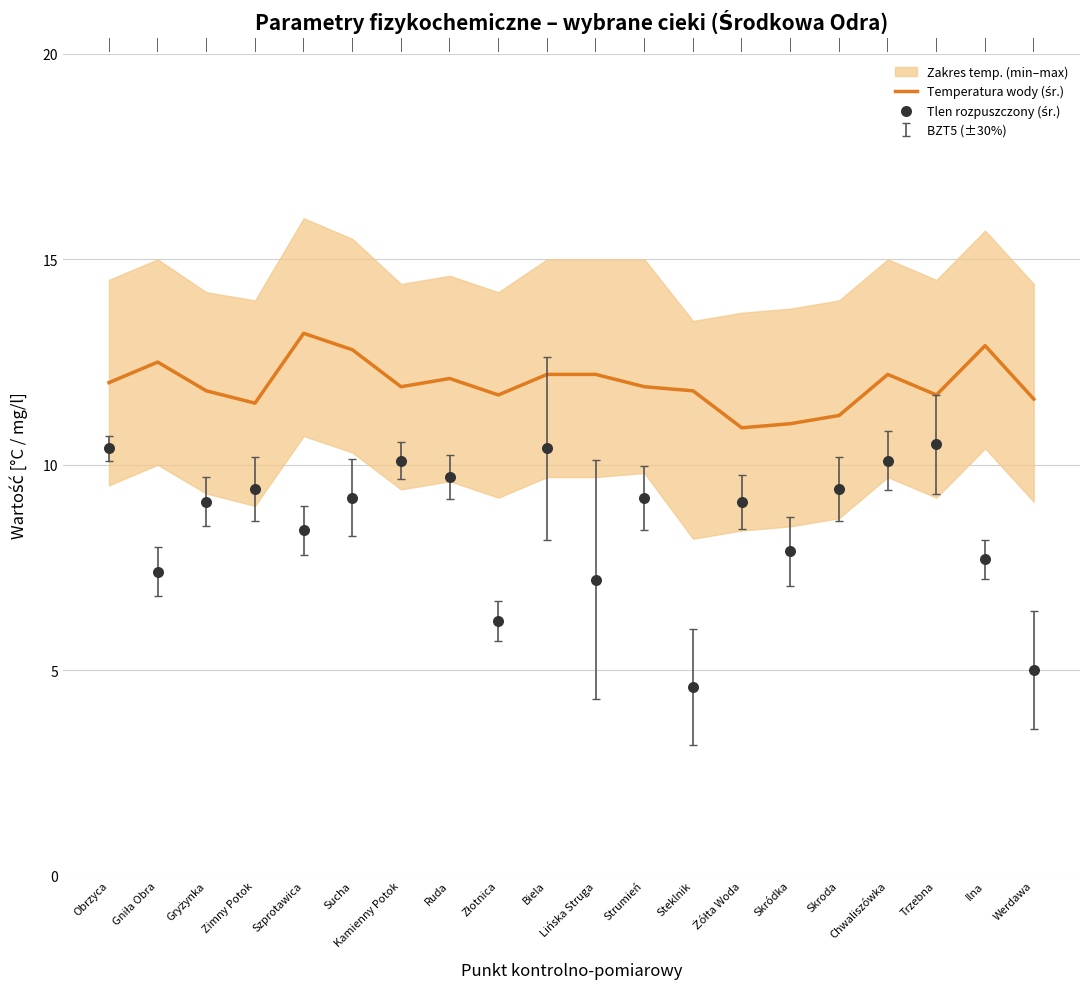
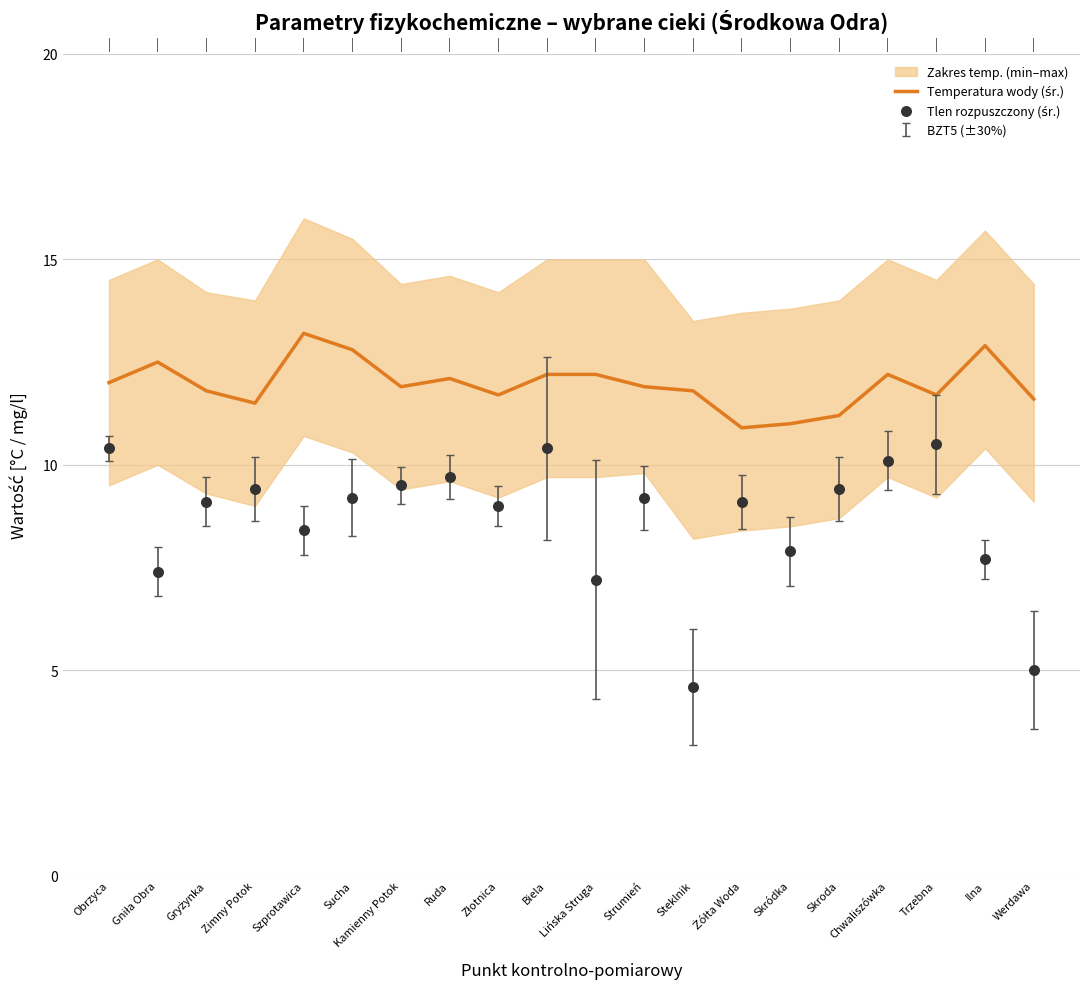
  {
    "Temperatura wody (śr.)": {
      "Obrzyca": 12.0,
      "Gniła Obra": 12.5,
      "Gryżynka": 11.8,
      "Zimny Potok": 11.5,
      "Szprotawica": 13.2,
      "Sucha": 12.8,
      "Kamienny Potok": 11.9,
      "Ruda": 12.1,
      "Złotnica": 11.7,
      "Biela": 12.2,
      "Lińska Struga": 12.2,
      "Strumień": 11.9,
      "Steklnik": 11.8,
      "Żółta Woda": 10.9,
      "Skródka": 11.0,
      "Skroda": 11.2,
      "Chwaliszówka": 12.2,
      "Ilna": 12.9,
      "Werdawa": 11.6
    },
    "Tlen rozpuszczony (śr.)": {
-     "Kamienny Potok": 10.1,
-     "Złotnica": 6.2
+     "Kamienny Potok": 9.5,
+     "Złotnica": 9.0
    }
  }
